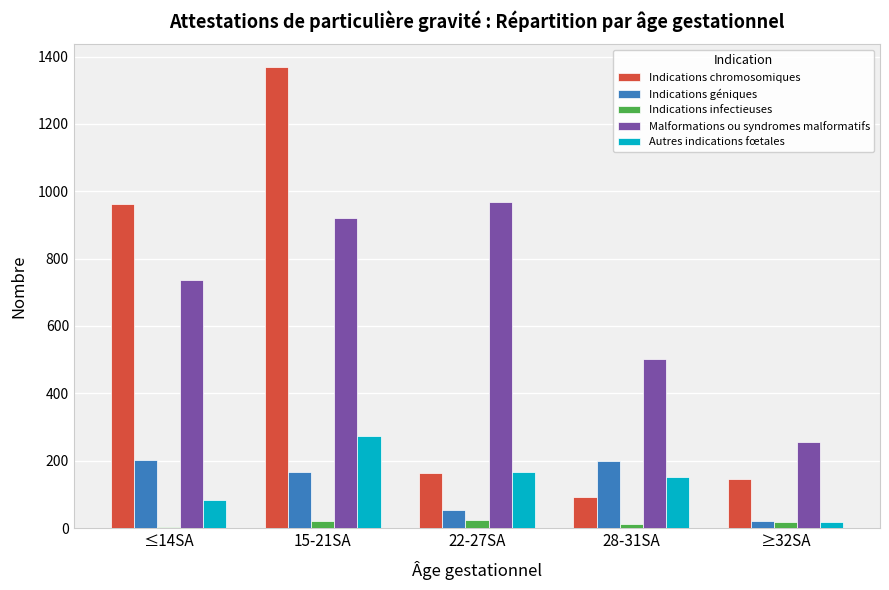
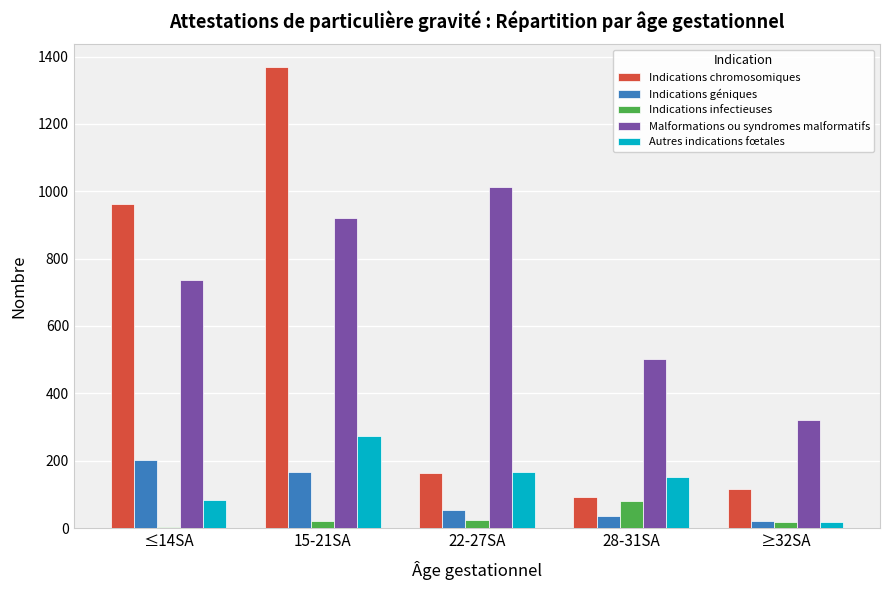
  {
    "Indications chromosomiques": {
      "≤14SA": 960,
      "15-21SA": 1370,
      "22-27SA": 160,
      "28-31SA": 90,
-     "≥32SA": 150
+     "≥32SA": 120
    },
    "Indications géniques": {
      "≤14SA": 200,
      "15-21SA": 170,
      "22-27SA": 60,
-     "28-31SA": 200,
+     "28-31SA": 40,
      "≥32SA": 20
    },
    "Indications infectieuses": {
      "15-21SA": 20,
      "22-27SA": 20,
-     "28-31SA": 10,
+     "28-31SA": 80,
      "≥32SA": 20
    },
    "Malformations ou syndromes malformatifs": {
      "≤14SA": 740,
      "15-21SA": 920,
-     "22-27SA": 970,
+     "22-27SA": 1010,
      "28-31SA": 500,
-     "≥32SA": 260
+     "≥32SA": 320
    },
    "Autres indications fœtales": {
      "≤14SA": 80,
      "15-21SA": 270,
      "22-27SA": 170,
      "28-31SA": 150,
      "≥32SA": 20
    }
  }
